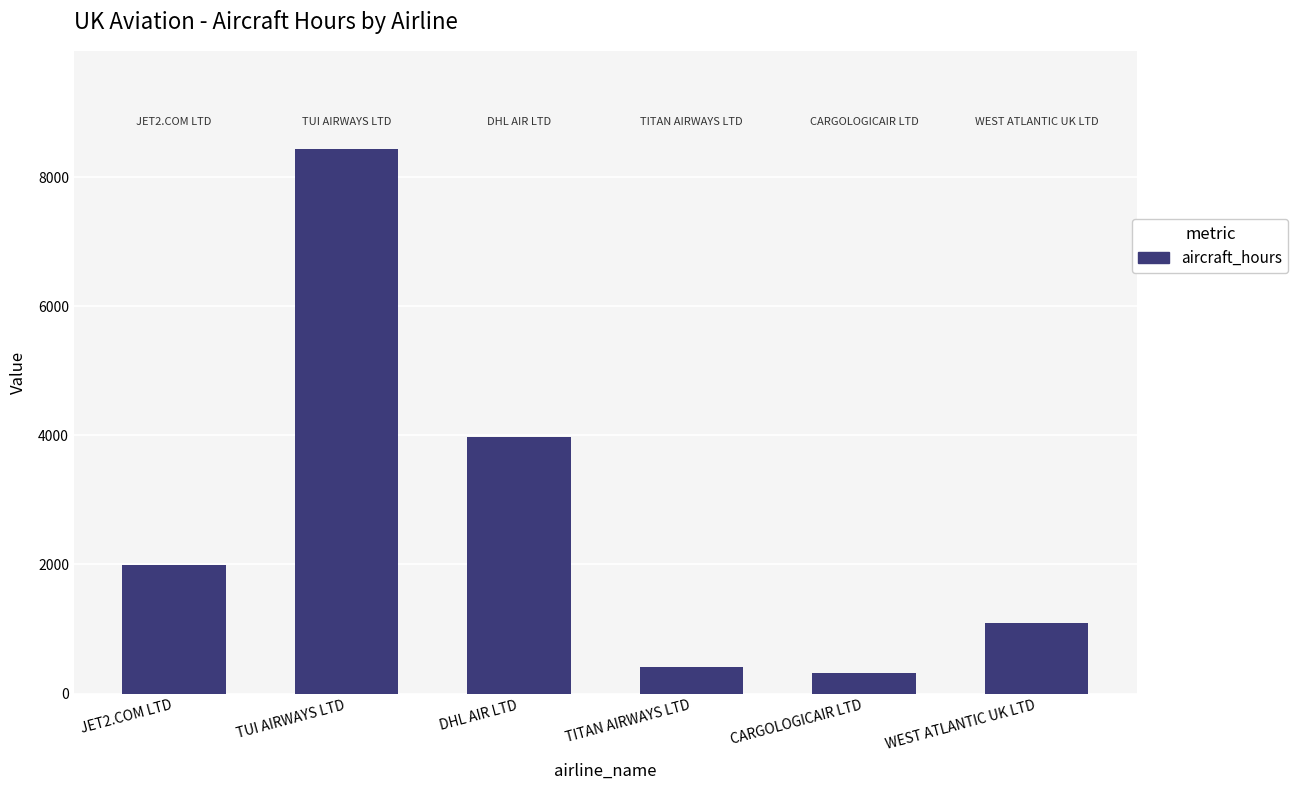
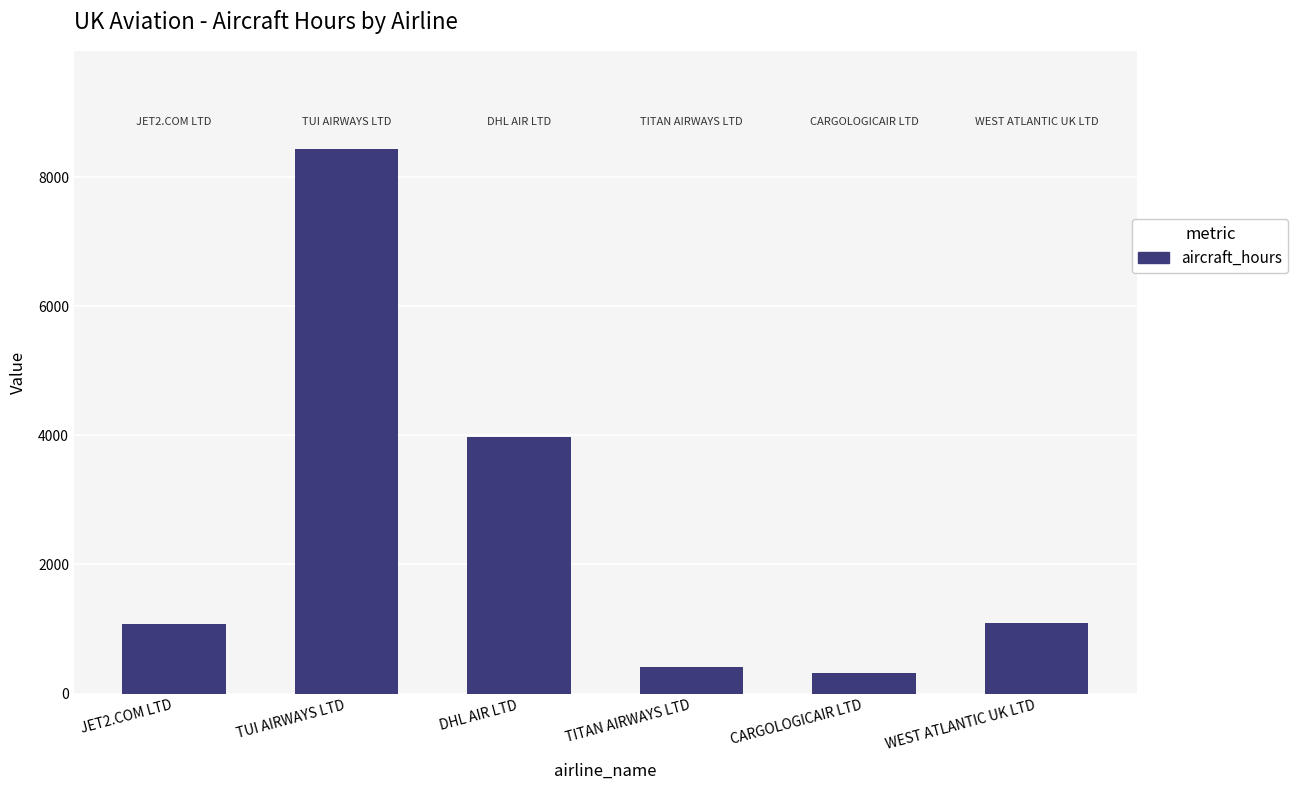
  {
-   "JET2.COM LTD": 2000,
+   "JET2.COM LTD": 1100,
    "TUI AIRWAYS LTD": 8400,
    "DHL AIR LTD": 4000,
    "TITAN AIRWAYS LTD": 400,
    "CARGOLOGICAIR LTD": 300,
    "WEST ATLANTIC UK LTD": 1100
  }
